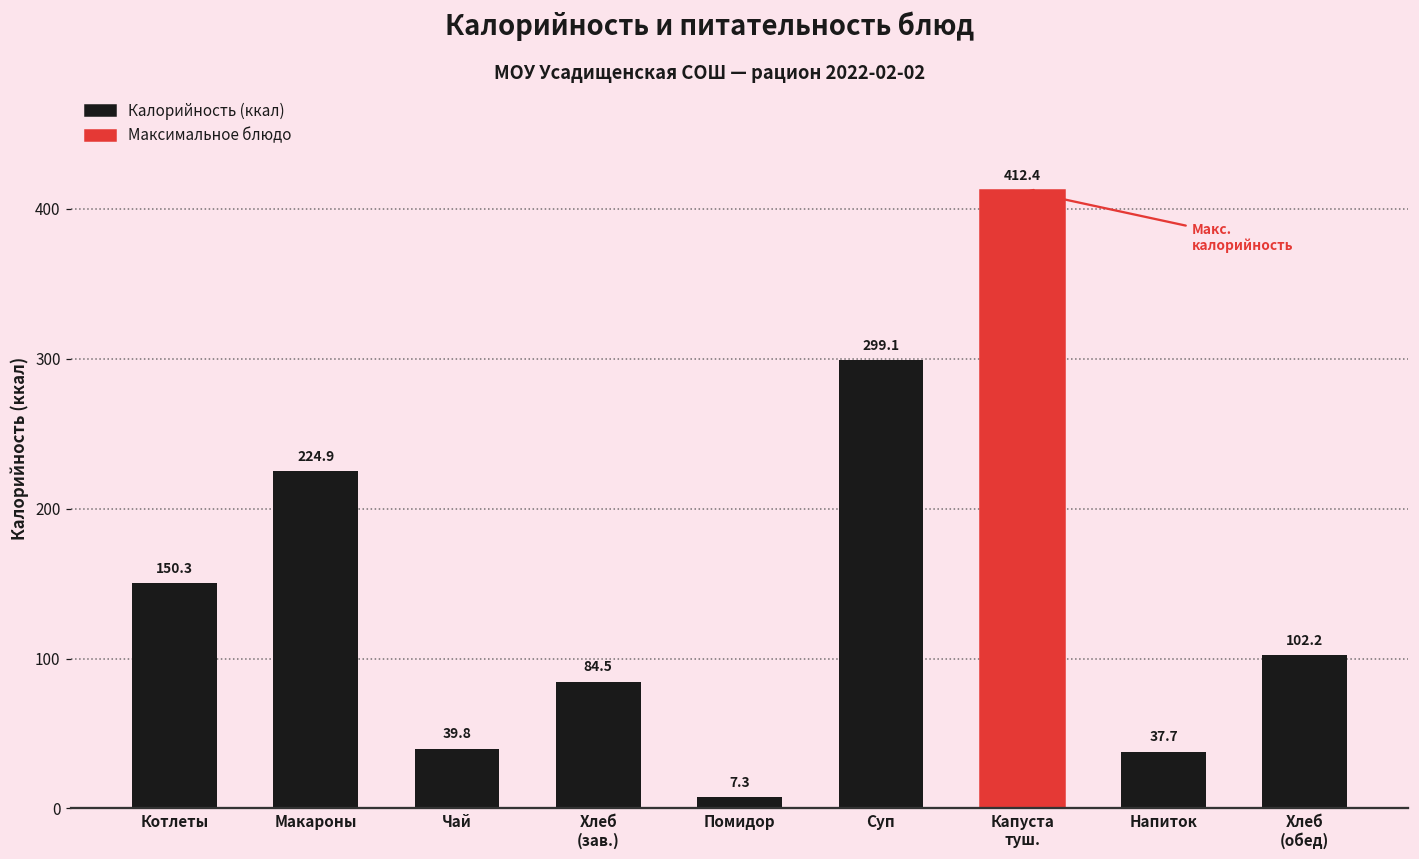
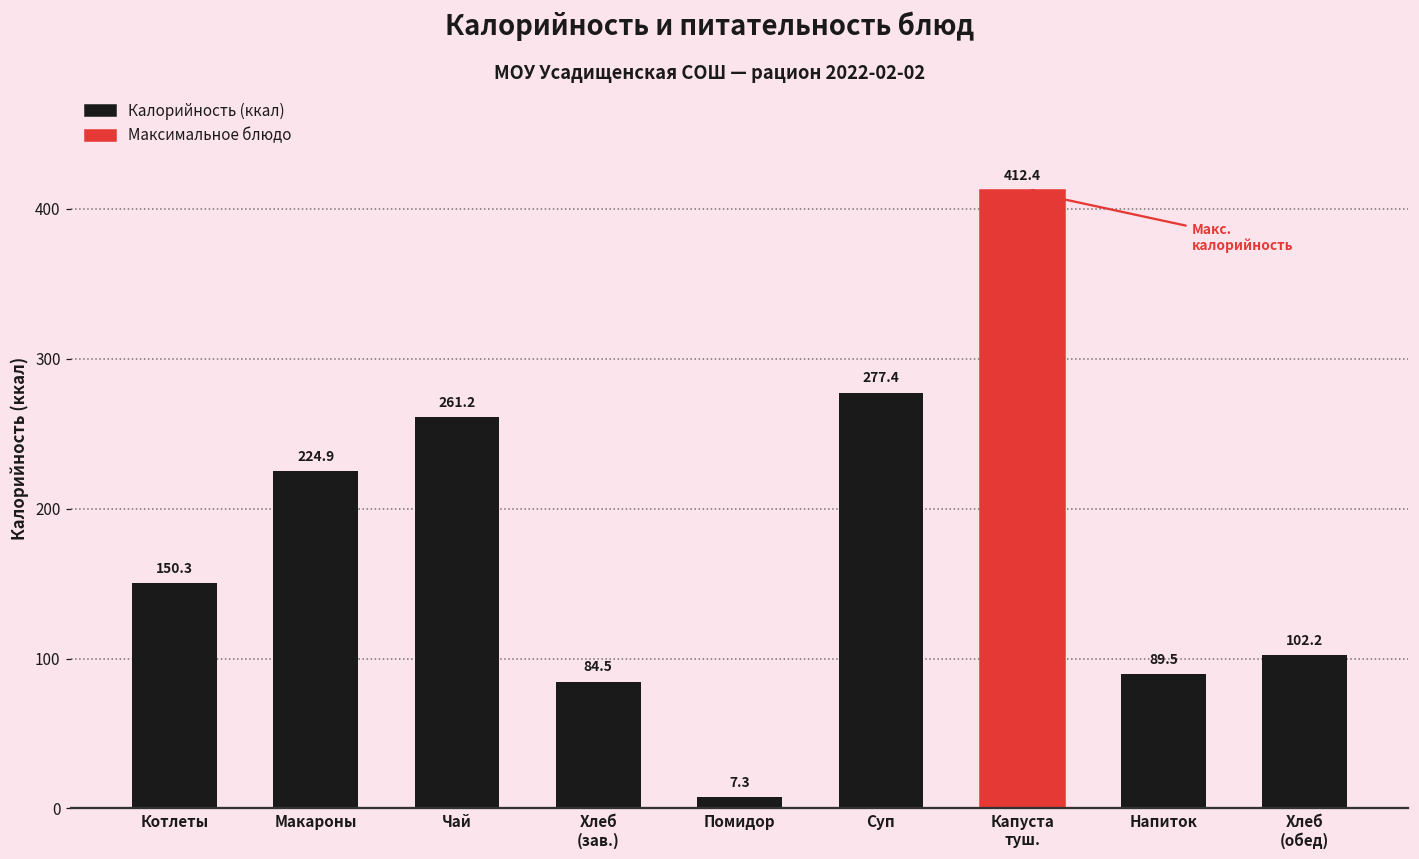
  {
    "Котлеты": 150.3,
    "Макароны": 224.9,
-   "Чай": 39.8,
+   "Чай": 261.2,
    "Хлеб (зав.)": 84.5,
    "Помидор": 7.3,
-   "Суп": 299.1,
+   "Суп": 277.4,
    "Капуста туш.": 412.4,
-   "Напиток": 37.7,
+   "Напиток": 89.5,
    "Хлеб (обед)": 102.2
  }
